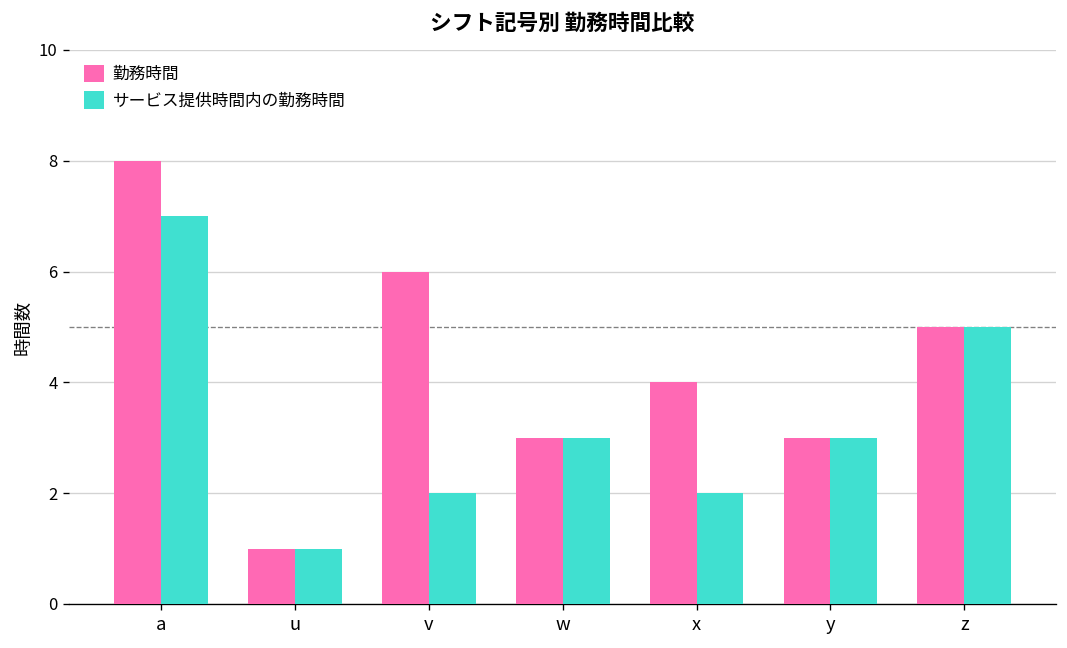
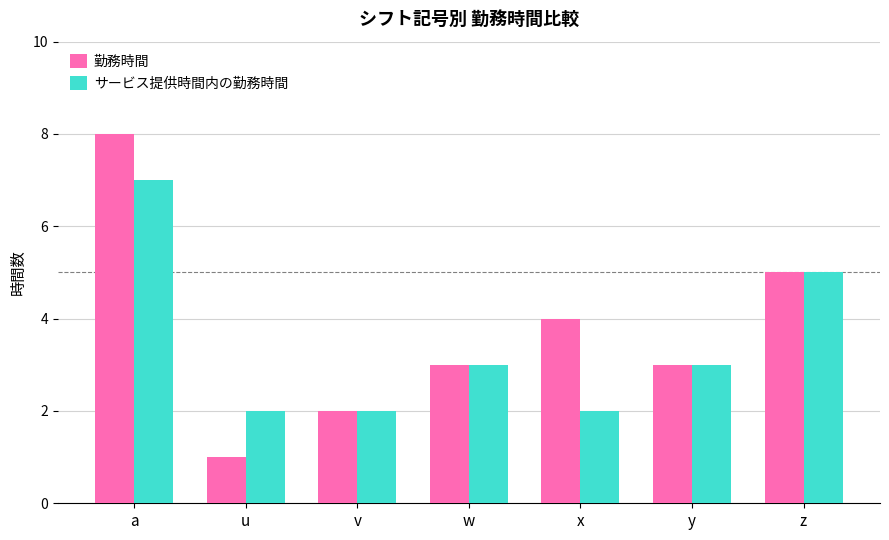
  {
    "勤務時間": {
      "a": 8,
      "u": 1,
-     "v": 6,
+     "v": 2,
      "w": 3,
      "x": 4,
      "y": 3,
      "z": 5
    },
    "サービス提供時間内の勤務時間": {
      "a": 7,
-     "u": 1,
+     "u": 2,
      "v": 2,
      "w": 3,
      "x": 2,
      "y": 3,
      "z": 5
    }
  }
